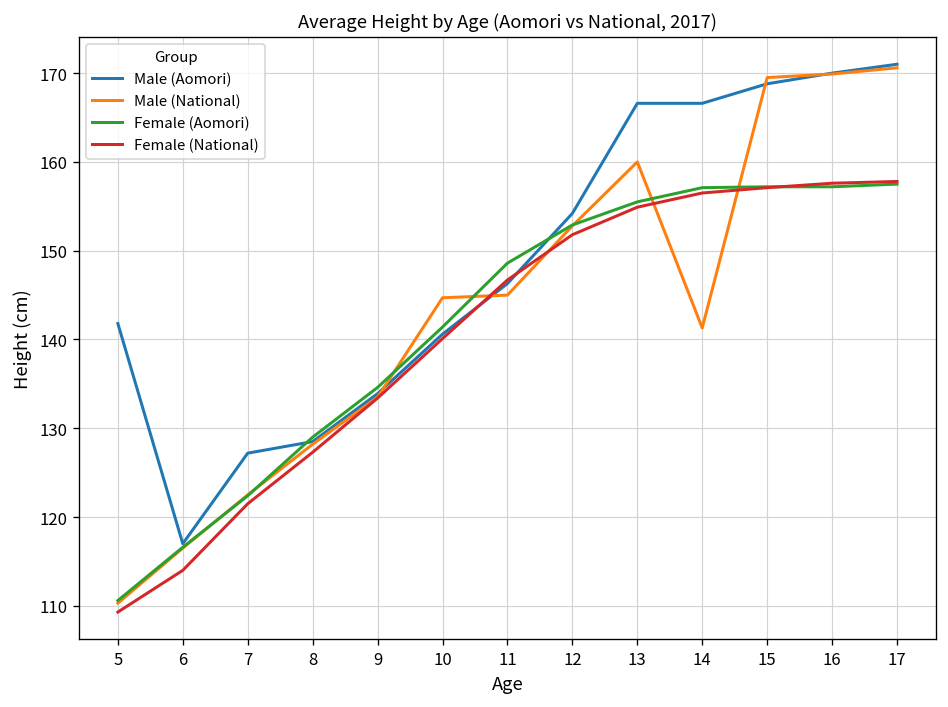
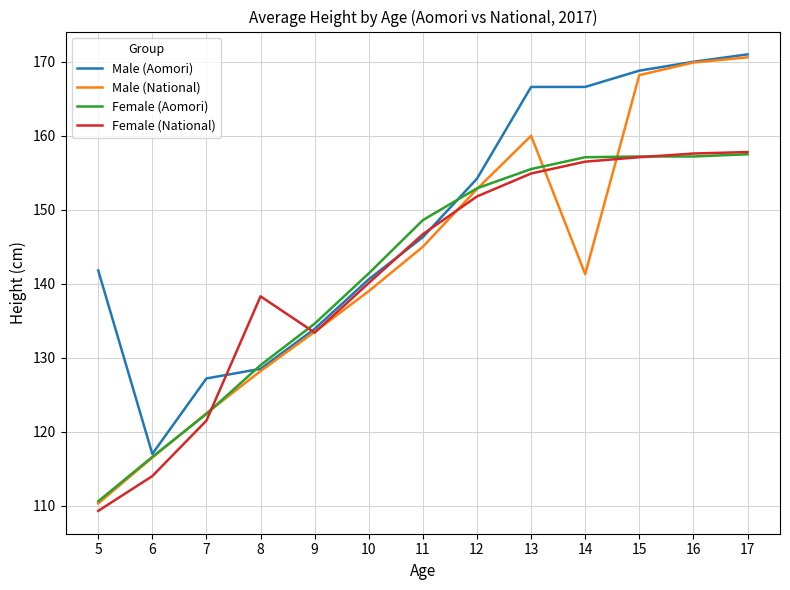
  {
    "Male (Aomori)": {
      "5": 142,
      "6": 117,
      "7": 127,
      "9": 134,
      "10": 141,
      "11": 146,
      "12": 154,
      "13": 167,
      "14": 167,
      "15": 169,
      "17": 171
    },
    "Male (National)": {
-     "10": 145,
+     "10": 139,
      "11": 145,
      "13": 160,
      "14": 141,
-     "15": 170,
+     "15": 168,
      "17": 171
    },
    "Female (Aomori)": {
      "8": 129,
      "9": 135,
      "10": 141,
      "11": 149,
      "13": 156,
      "14": 157,
      "16": 157
    },
    "Female (National)": {
      "5": 109,
      "6": 114,
      "7": 122,
-     "8": 127,
+     "8": 138,
      "10": 140,
      "11": 147,
      "12": 152,
      "13": 155,
      "14": 157,
      "16": 158
    }
  }
